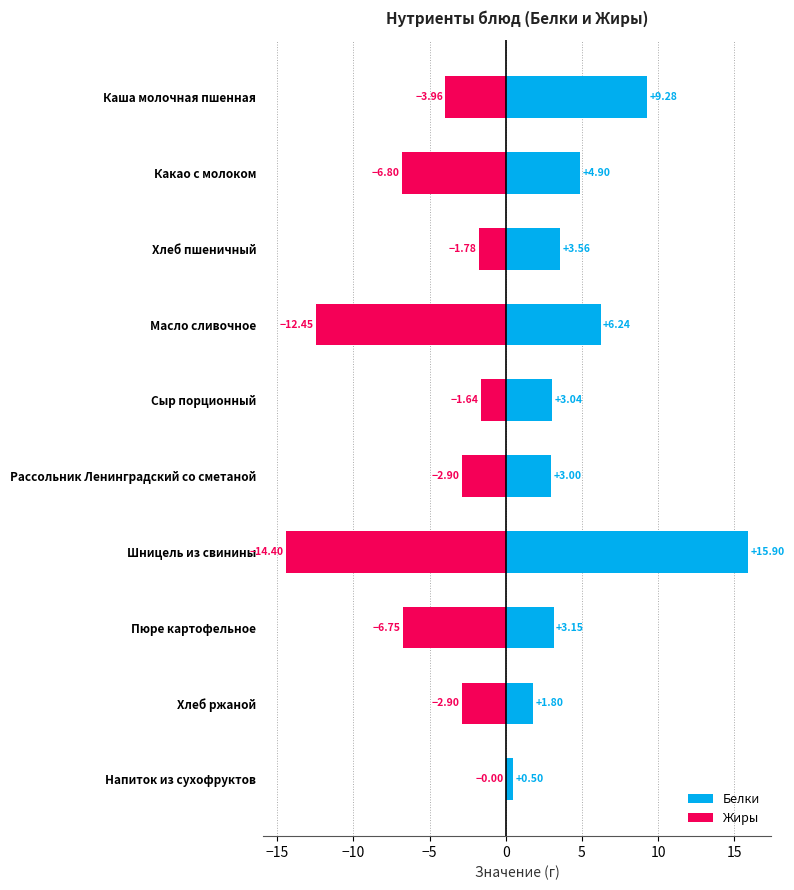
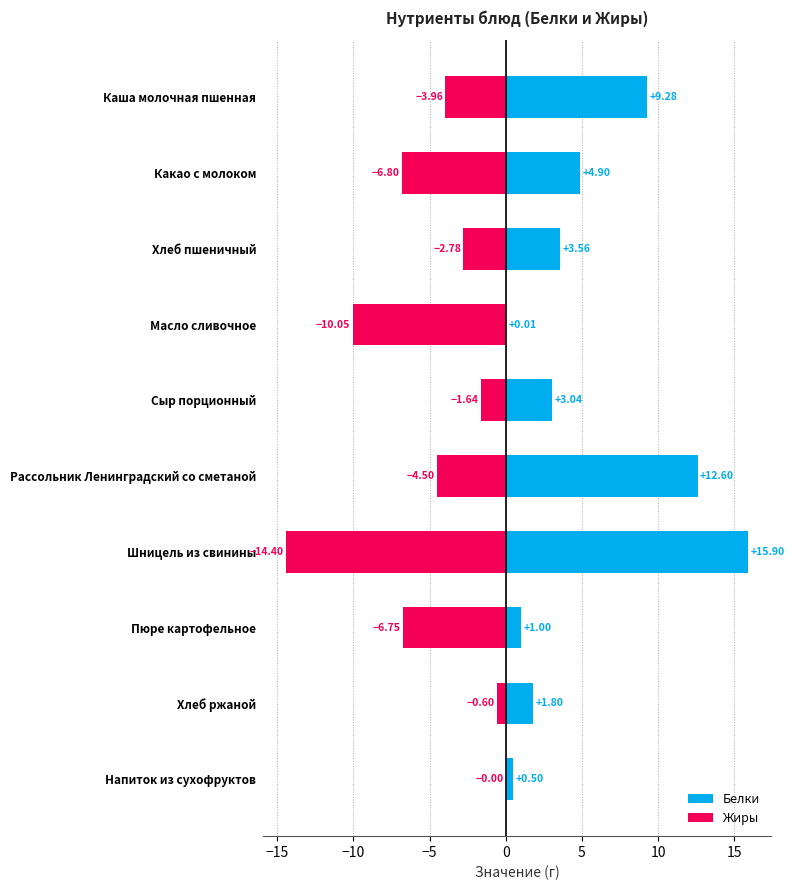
  {
    "Белки": {
      "Каша молочная пшенная": "+9.28",
      "Какао с молоком": "+4.90",
      "Хлеб пшеничный": "+3.56",
-     "Масло сливочное": "+6.24",
+     "Масло сливочное": "+0.01",
      "Сыр порционный": "+3.04",
-     "Рассольник Ленинградский со сметаной": "+3.00",
+     "Рассольник Ленинградский со сметаной": "+12.60",
      "Шницель из свинины": "+15.90",
-     "Пюре картофельное": "+3.15",
+     "Пюре картофельное": "+1.00",
      "Хлеб ржаной": "+1.80",
      "Напиток из сухофруктов": "+0.50"
    },
    "Жиры": {
      "Каша молочная пшенная": "-3.96",
      "Какао с молоком": "-6.80",
-     "Хлеб пшеничный": "-1.78",
-     "Масло сливочное": "-12.45",
+     "Хлеб пшеничный": "-2.78",
+     "Масло сливочное": "-10.05",
      "Сыр порционный": "-1.64",
-     "Рассольник Ленинградский со сметаной": "-2.90",
+     "Рассольник Ленинградский со сметаной": "-4.50",
      "Шницель из свинины": "-14.40",
      "Пюре картофельное": "-6.75",
-     "Хлеб ржаной": "-2.90",
+     "Хлеб ржаной": "-0.60",
      "Напиток из сухофруктов": "-0.00"
    }
  }
